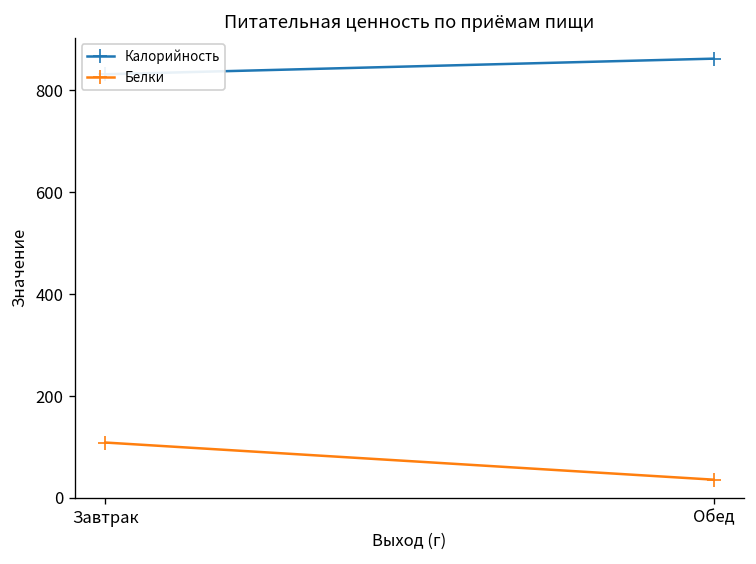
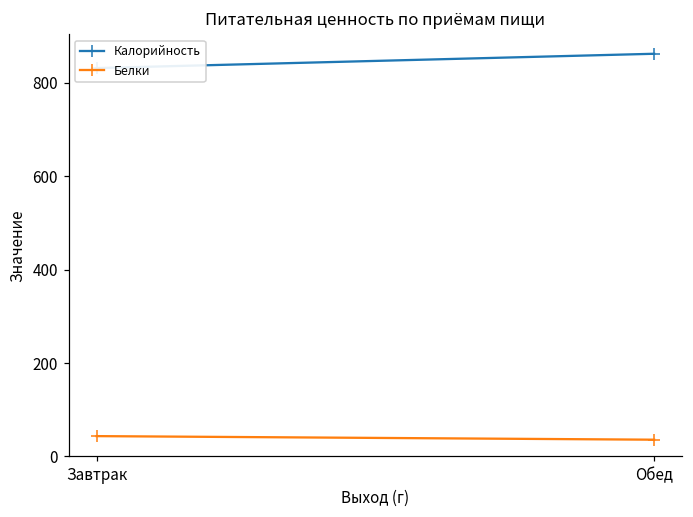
  {
    "Калорийность": {
      "Обед": 860
    },
    "Белки": {
-     "Завтрак": 110,
+     "Завтрак": 40,
      "Обед": 40
    }
  }
